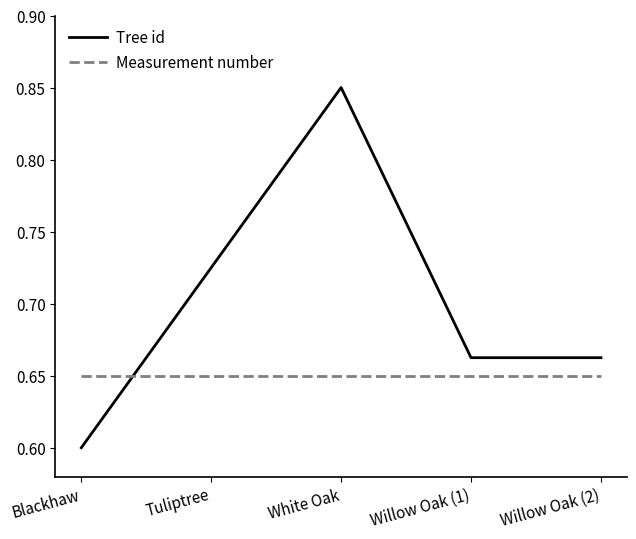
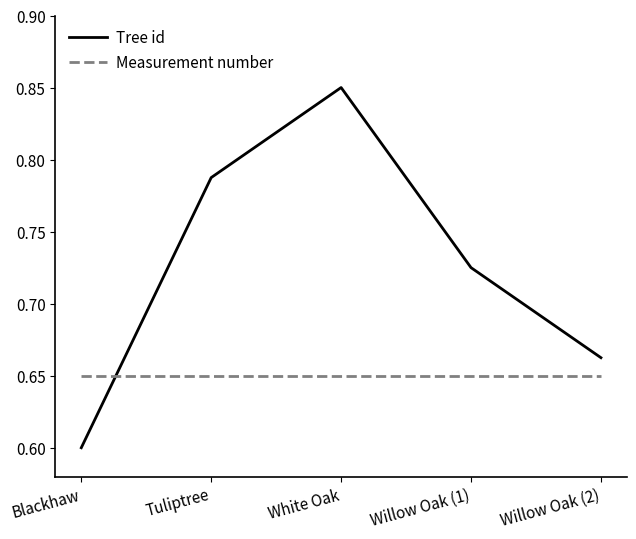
  {
    "Tree id": {
      "Blackhaw": 0.600,
-     "Tuliptree": 0.725,
+     "Tuliptree": 0.788,
      "White Oak": 0.850,
-     "Willow Oak (1)": 0.663,
+     "Willow Oak (1)": 0.725,
      "Willow Oak (2)": 0.663
    },
    "Measurement number": {
      "Blackhaw": 0.650,
      "Tuliptree": 0.650,
      "White Oak": 0.650,
      "Willow Oak (1)": 0.650,
      "Willow Oak (2)": 0.650
    }
  }
